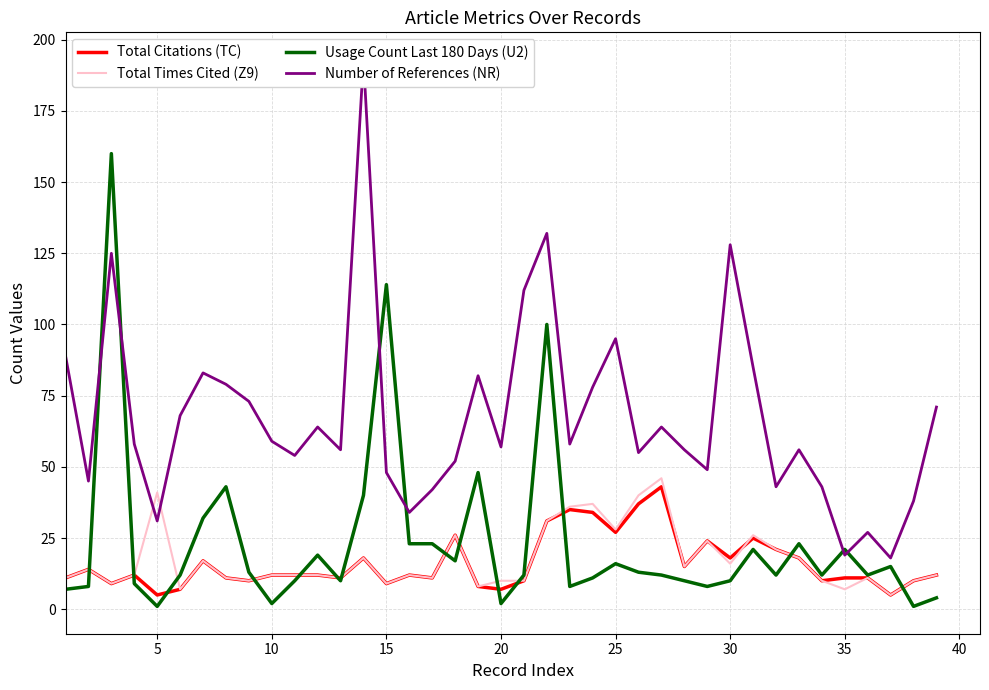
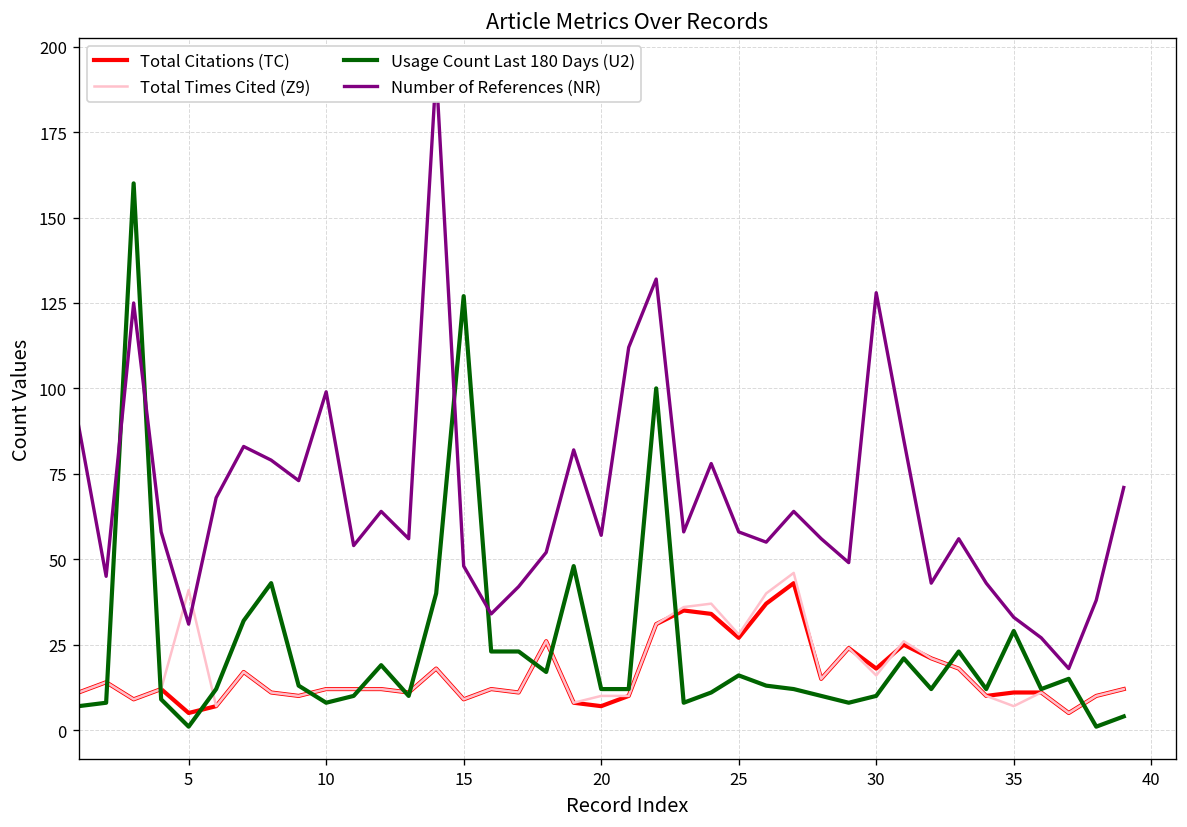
  {
    "Total Citations (TC)": {
      "5": 5,
      "20": 7,
      "25": 27,
      "30": 18,
      "35": 11
    },
    "Total Times Cited (Z9)": {
      "5": 41,
      "20": 10,
      "25": 28,
      "30": 16,
      "35": 7
    },
    "Usage Count Last 180 Days (U2)": {
      "5": 1,
-     "10": 2,
-     "15": 114,
-     "20": 2,
+     "10": 8,
+     "15": 127,
+     "20": 12,
      "25": 16,
      "30": 10,
-     "35": 21
+     "35": 29
    },
    "Number of References (NR)": {
      "5": 31,
-     "10": 59,
+     "10": 99,
      "15": 48,
      "20": 57,
-     "25": 95,
+     "25": 58,
      "30": 128,
-     "35": 19
+     "35": 33
    }
  }
